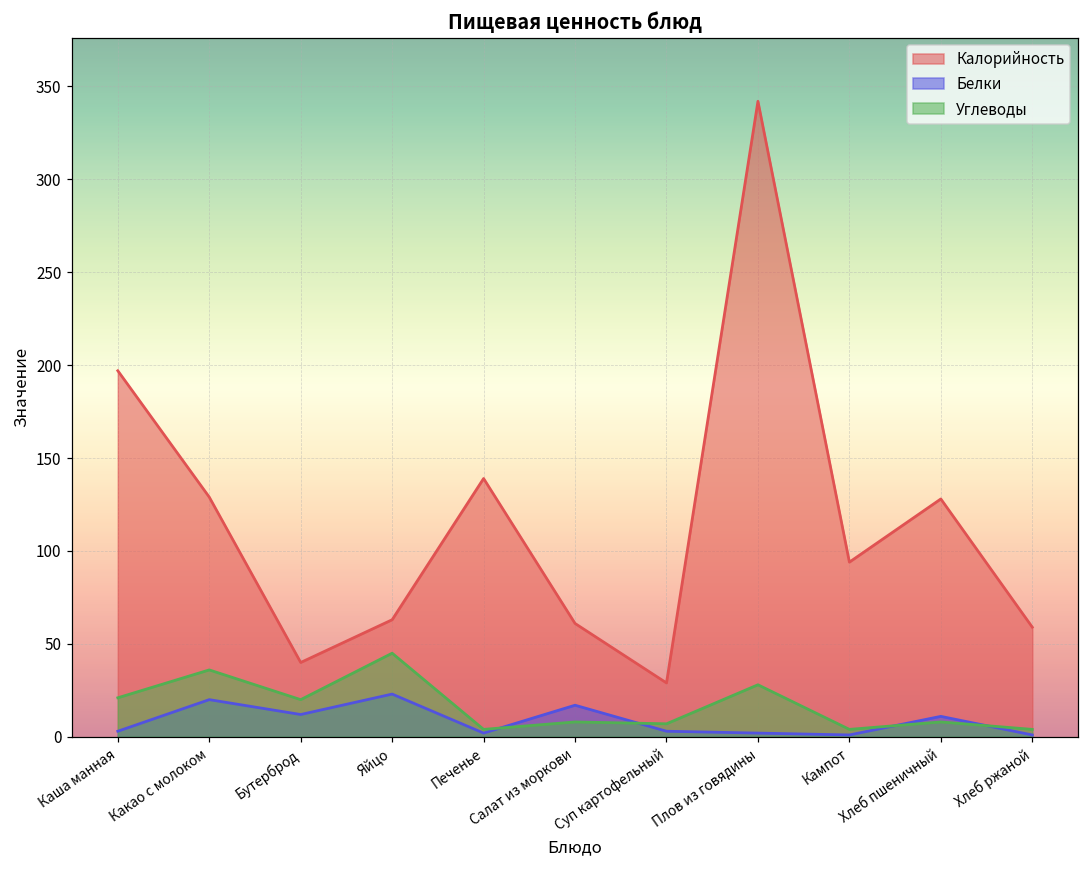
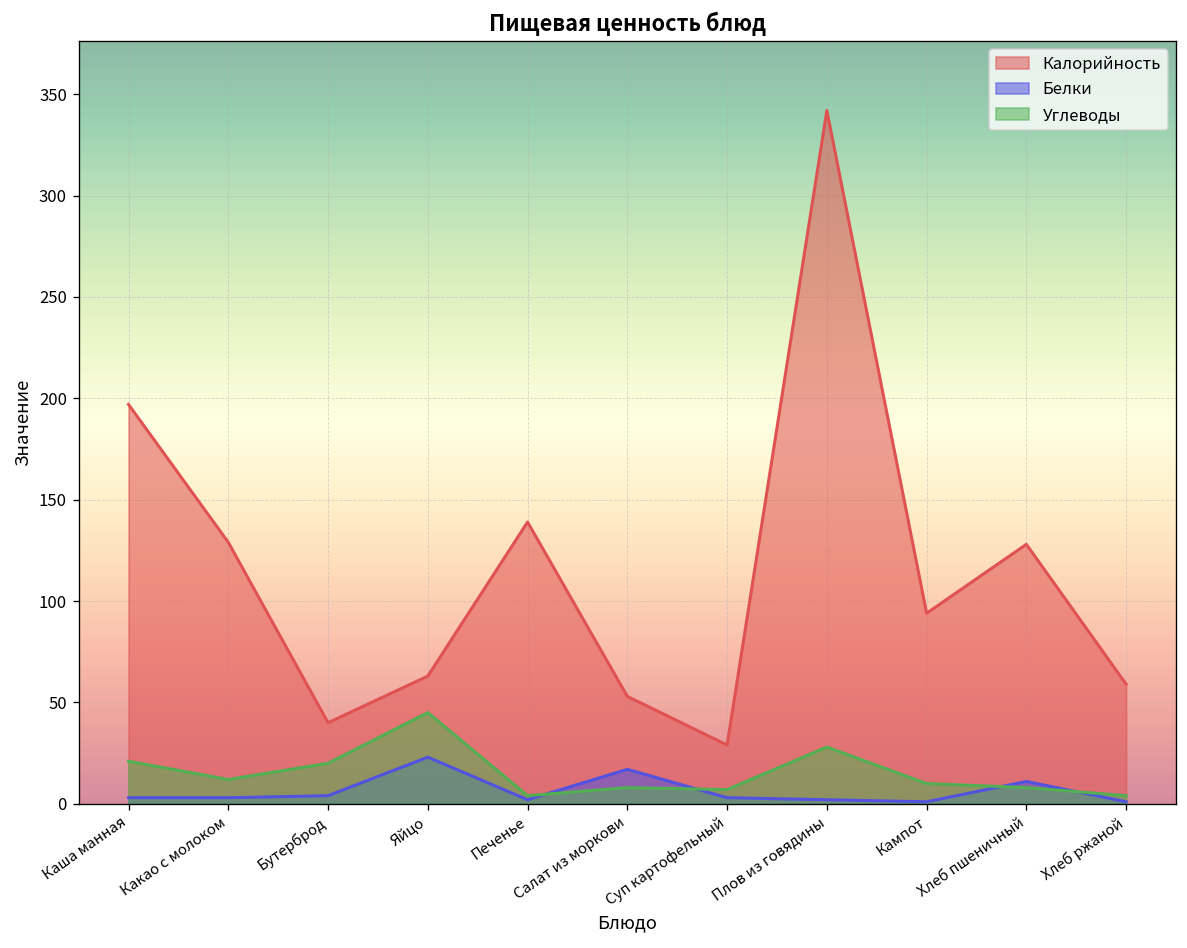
  {
    "Калорийность": {
      "Каша манная": 197,
      "Какао с молоком": 129,
      "Бутерброд": 40,
      "Яйцо": 63,
      "Печенье": 139,
-     "Салат из моркови": 61,
+     "Салат из моркови": 53,
      "Суп картофельный": 29,
      "Плов из говядины": 342,
      "Кампот": 94,
      "Хлеб пшеничный": 128,
      "Хлеб ржаной": 59
    },
    "Белки": {
      "Каша манная": 3,
-     "Какао с молоком": 20,
-     "Бутерброд": 12,
+     "Какао с молоком": 3,
+     "Бутерброд": 4,
      "Яйцо": 23,
      "Печенье": 2,
      "Салат из моркови": 17,
      "Суп картофельный": 3,
      "Плов из говядины": 2,
      "Кампот": 1,
      "Хлеб пшеничный": 11,
      "Хлеб ржаной": 1
    },
    "Углеводы": {
      "Каша манная": 21,
-     "Какао с молоком": 36,
+     "Какао с молоком": 12,
      "Бутерброд": 20,
      "Яйцо": 45,
      "Печенье": 4,
      "Салат из моркови": 8,
      "Суп картофельный": 7,
      "Плов из говядины": 28,
-     "Кампот": 4,
+     "Кампот": 10,
      "Хлеб пшеничный": 8,
      "Хлеб ржаной": 4
    }
  }
